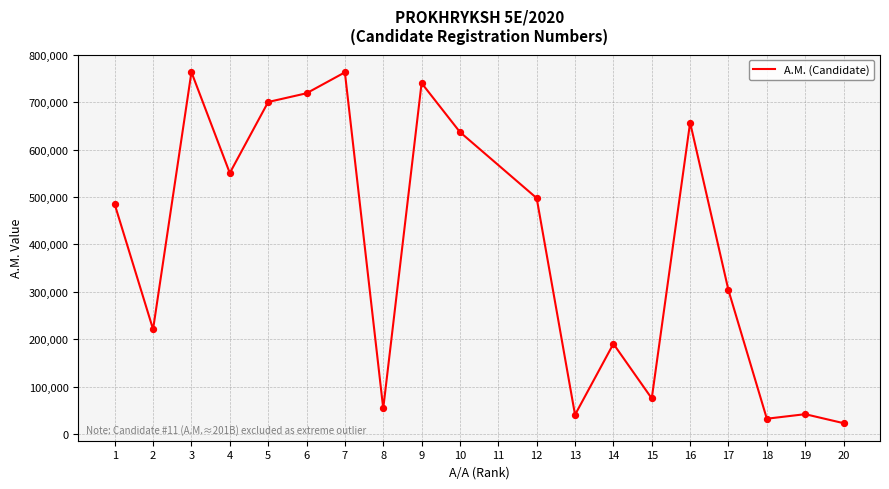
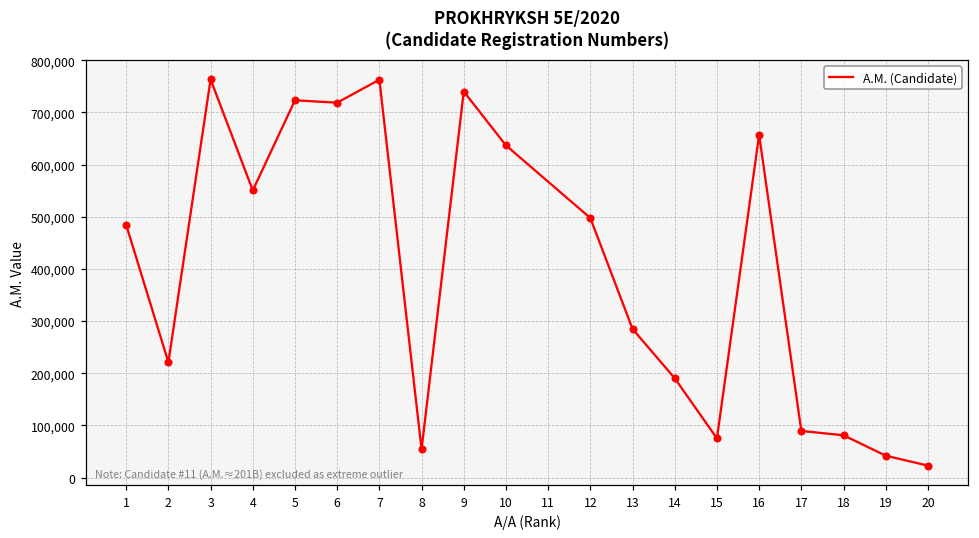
  {
    "1": "480,000",
    "2": "220,000",
    "3": "760,000",
    "4": "550,000",
-   "5": "700,000",
+   "5": "720,000",
    "6": "720,000",
    "7": "760,000",
    "9": "740,000",
    "10": "640,000",
    "12": "500,000",
-   "13": "40,000",
+   "13": "290,000",
    "14": "190,000",
    "15": "80,000",
    "16": "660,000",
-   "17": "300,000",
-   "18": "30,000",
+   "17": "90,000",
+   "18": "80,000",
    "19": "40,000",
    "20": "20,000"
  }
